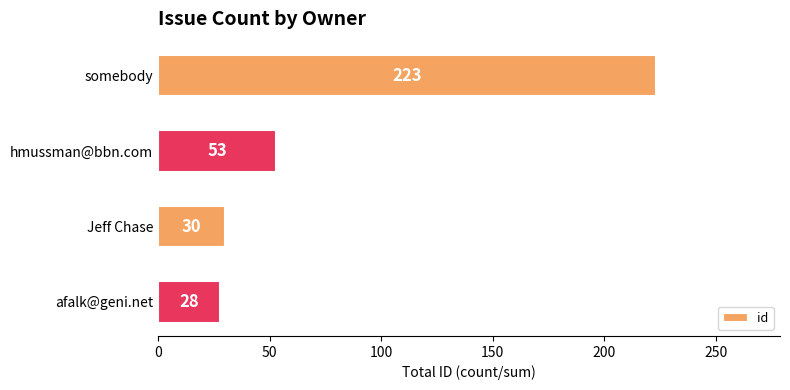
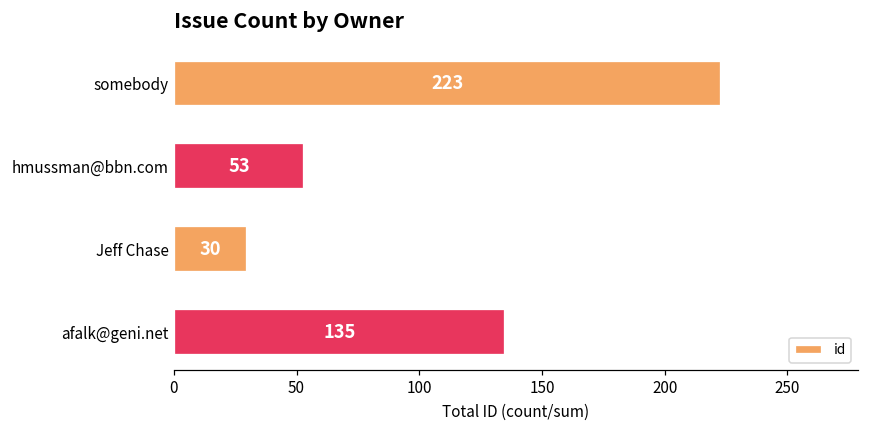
  {
    "somebody": 223,
    "hmussman@bbn.com": 53,
    "Jeff Chase": 30,
-   "afalk@geni.net": 28
+   "afalk@geni.net": 135
  }
